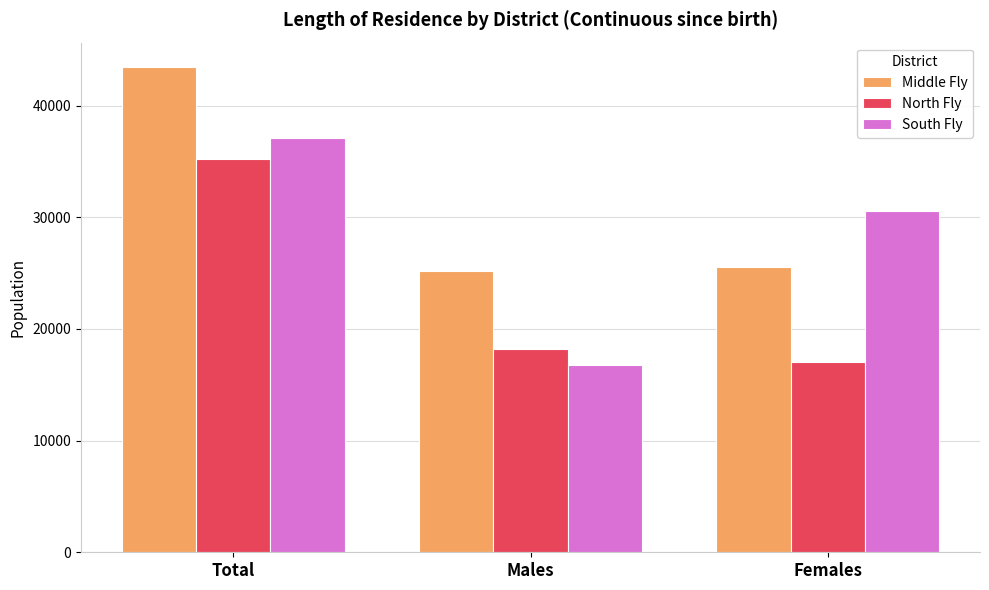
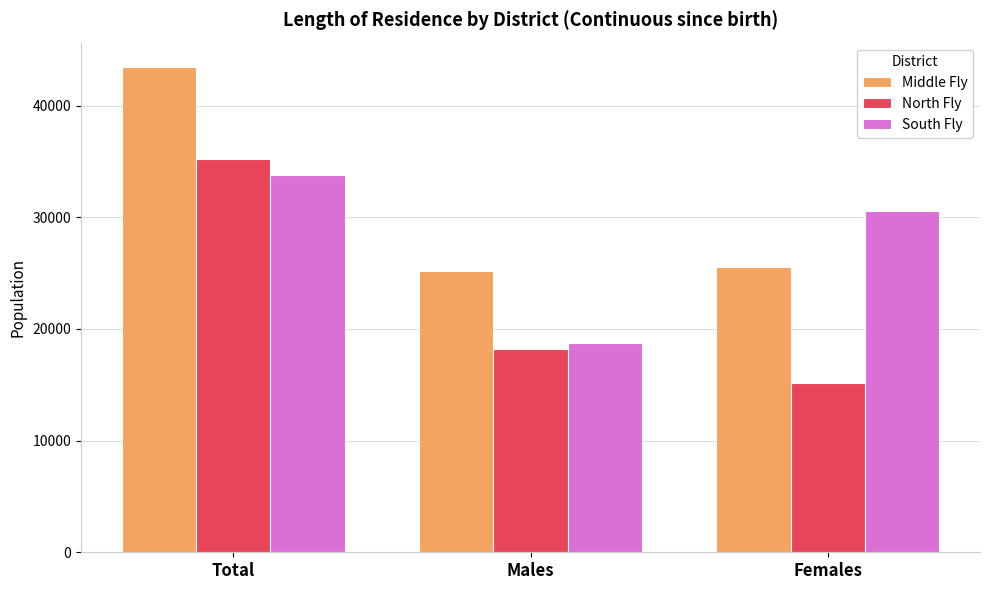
  {
    "Middle Fly": {
      "Total": 43500,
      "Males": 25200,
      "Females": 25600
    },
    "North Fly": {
      "Total": 35200,
      "Males": 18200,
-     "Females": 17100
+     "Females": 15200
    },
    "South Fly": {
-     "Total": 37100,
-     "Males": 16800,
+     "Total": 33800,
+     "Males": 18800,
      "Females": 30600
    }
  }
